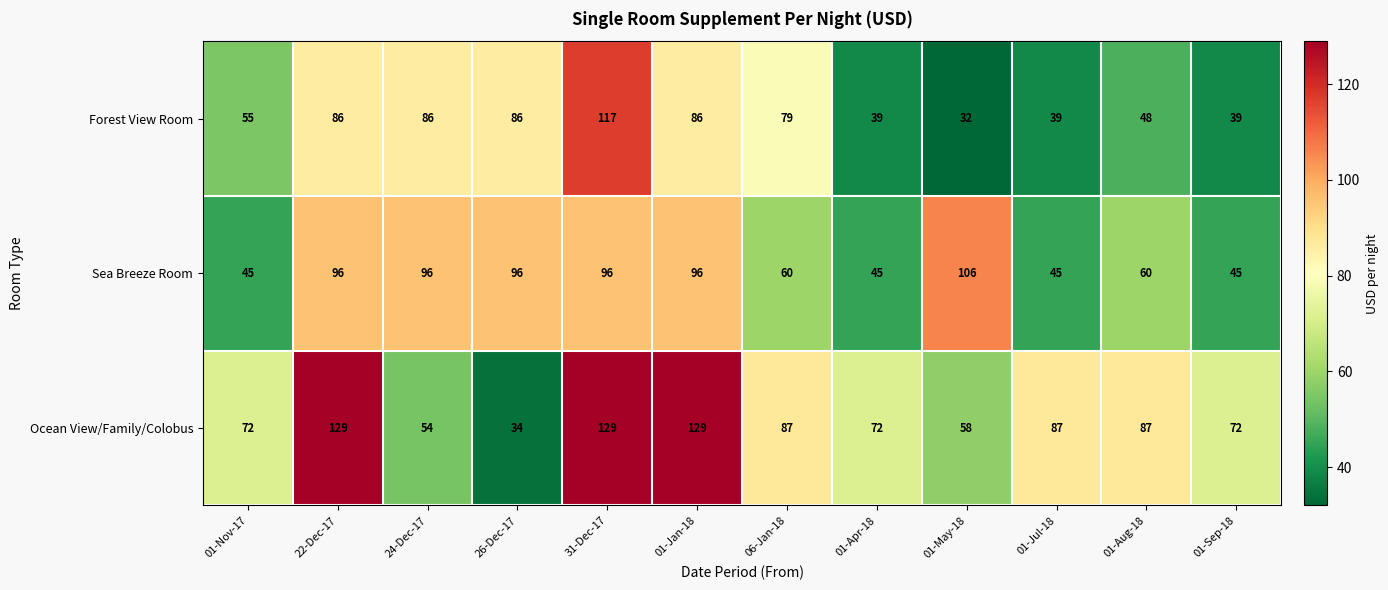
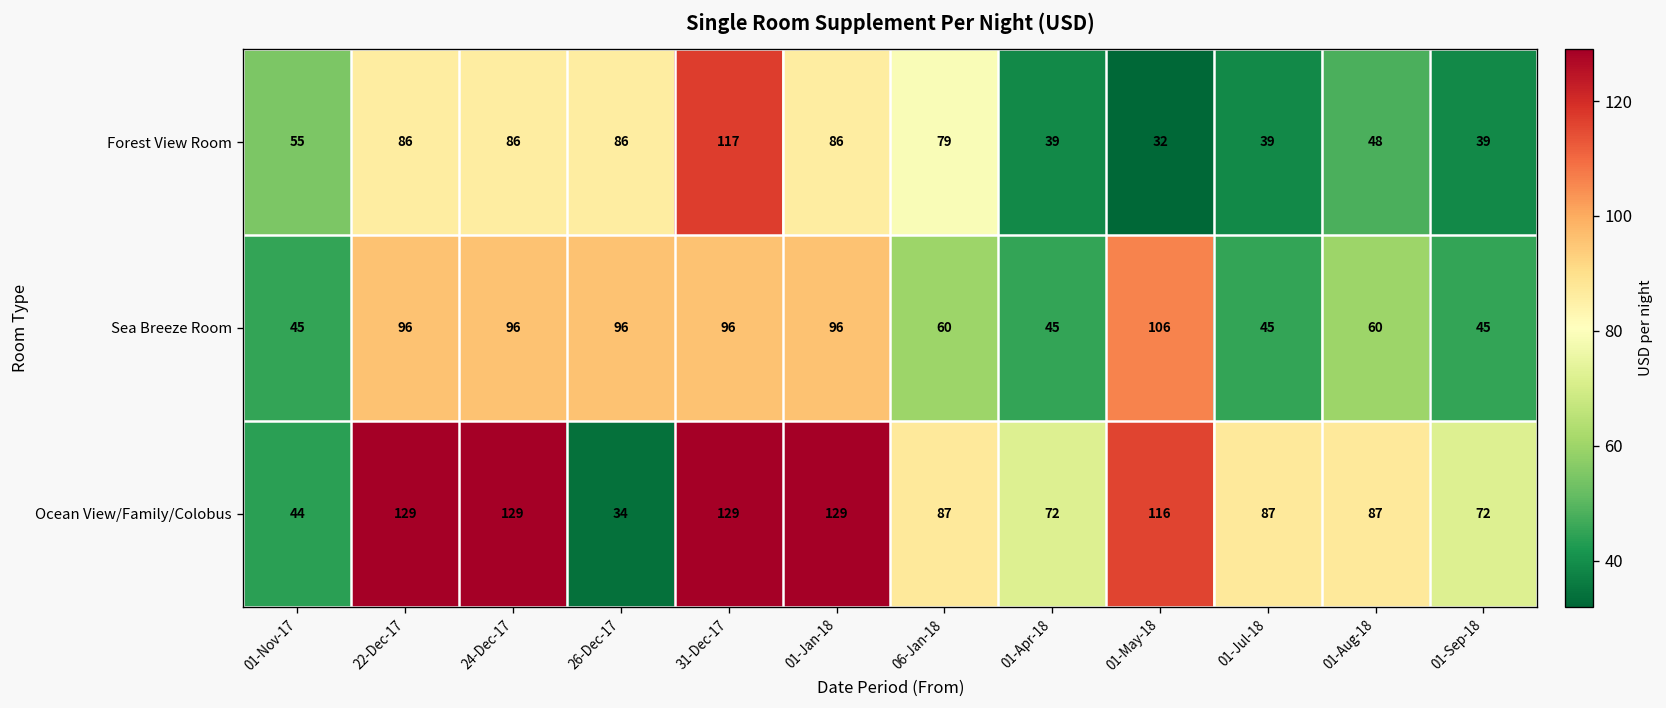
  {
    "Forest View Room": {
      "01-Nov-17": 55,
      "22-Dec-17": 86,
      "24-Dec-17": 86,
      "26-Dec-17": 86,
      "31-Dec-17": 117,
      "01-Jan-18": 86,
      "06-Jan-18": 79,
      "01-Apr-18": 39,
      "01-May-18": 32,
      "01-Jul-18": 39,
      "01-Aug-18": 48,
      "01-Sep-18": 39
    },
    "Sea Breeze Room": {
      "01-Nov-17": 45,
      "22-Dec-17": 96,
      "24-Dec-17": 96,
      "26-Dec-17": 96,
      "31-Dec-17": 96,
      "01-Jan-18": 96,
      "06-Jan-18": 60,
      "01-Apr-18": 45,
      "01-May-18": 106,
      "01-Jul-18": 45,
      "01-Aug-18": 60,
      "01-Sep-18": 45
    },
    "Ocean View/Family/Colobus": {
-     "01-Nov-17": 72,
+     "01-Nov-17": 44,
      "22-Dec-17": 129,
-     "24-Dec-17": 54,
+     "24-Dec-17": 129,
      "26-Dec-17": 34,
      "31-Dec-17": 129,
      "01-Jan-18": 129,
      "06-Jan-18": 87,
      "01-Apr-18": 72,
-     "01-May-18": 58,
+     "01-May-18": 116,
      "01-Jul-18": 87,
      "01-Aug-18": 87,
      "01-Sep-18": 72
    }
  }
